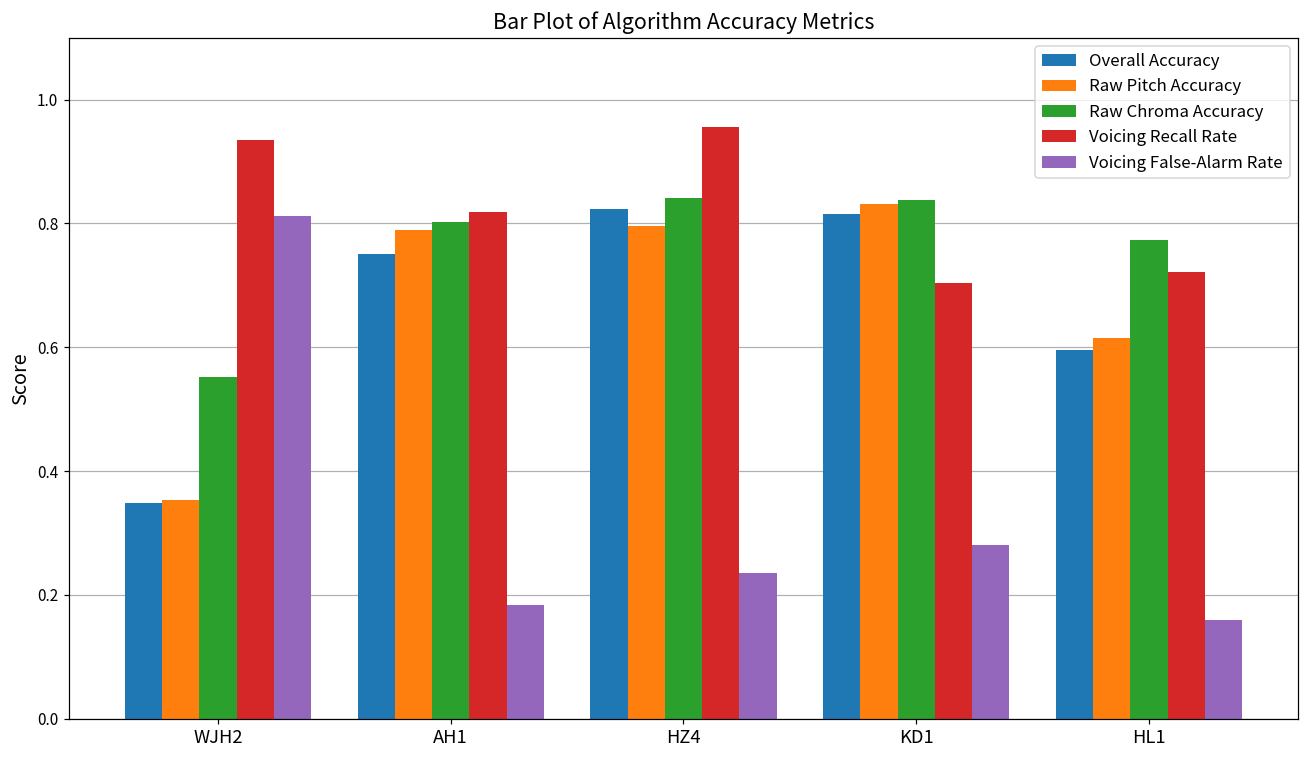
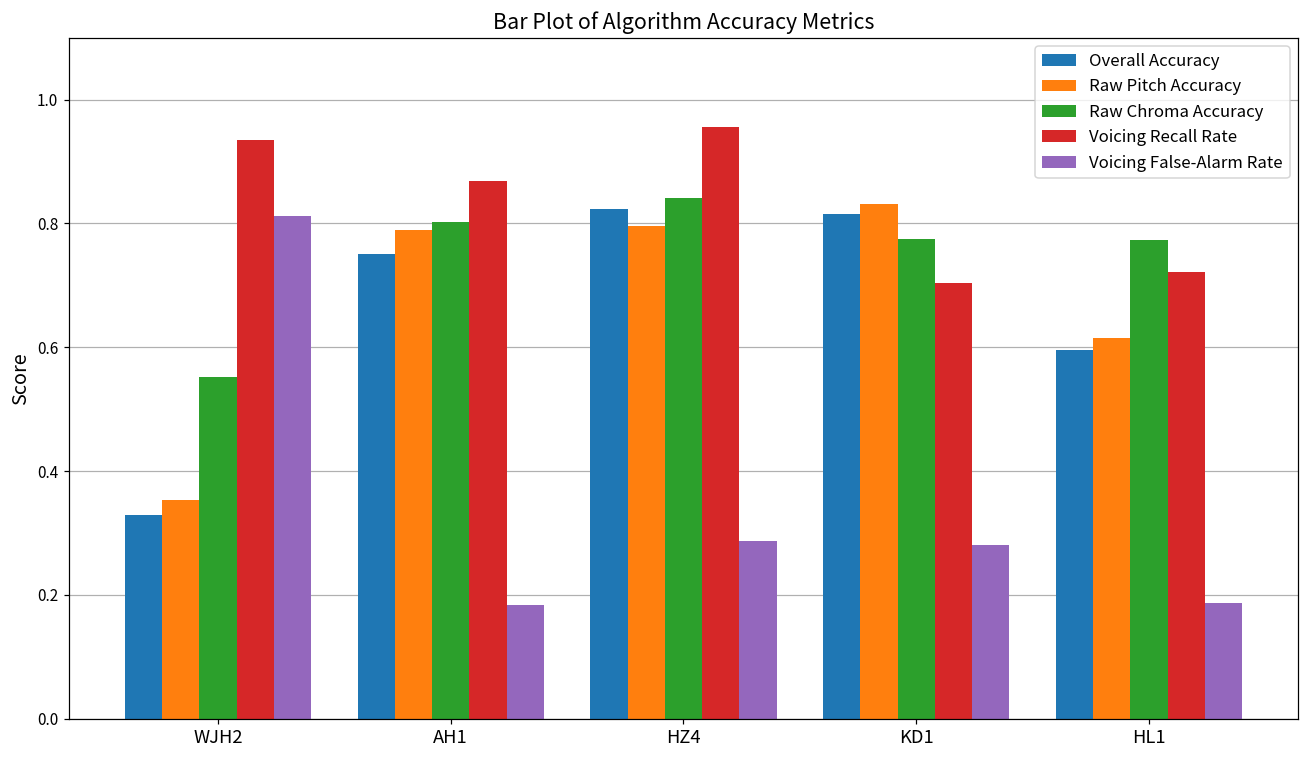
  {
    "Overall Accuracy": {
-     "WJH2": 0.35,
+     "WJH2": 0.33,
      "AH1": 0.75,
      "HZ4": 0.82,
      "KD1": 0.82,
      "HL1": 0.60
    },
    "Raw Pitch Accuracy": {
      "WJH2": 0.35,
      "AH1": 0.79,
      "HZ4": 0.80,
      "KD1": 0.83,
      "HL1": 0.62
    },
    "Raw Chroma Accuracy": {
      "WJH2": 0.55,
      "AH1": 0.80,
      "HZ4": 0.84,
-     "KD1": 0.84,
+     "KD1": 0.77,
      "HL1": 0.77
    },
    "Voicing Recall Rate": {
      "WJH2": 0.93,
-     "AH1": 0.82,
+     "AH1": 0.87,
      "HZ4": 0.96,
      "KD1": 0.70,
      "HL1": 0.72
    },
    "Voicing False-Alarm Rate": {
      "WJH2": 0.81,
      "AH1": 0.18,
-     "HZ4": 0.23,
+     "HZ4": 0.29,
      "KD1": 0.28,
-     "HL1": 0.16
+     "HL1": 0.19
    }
  }
